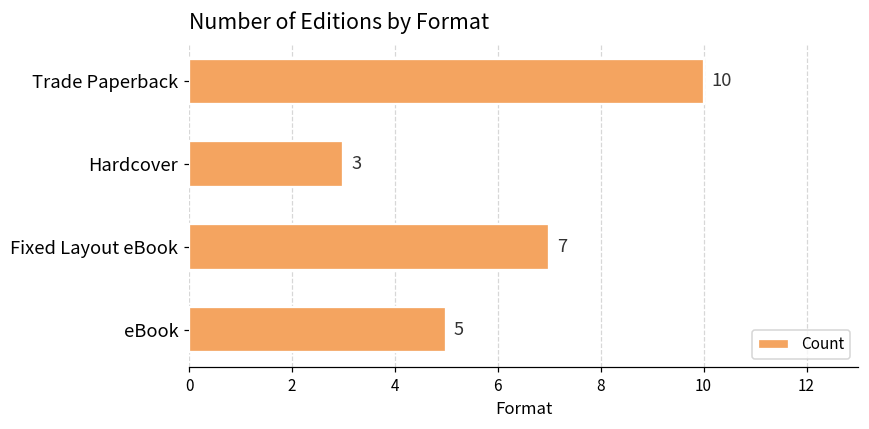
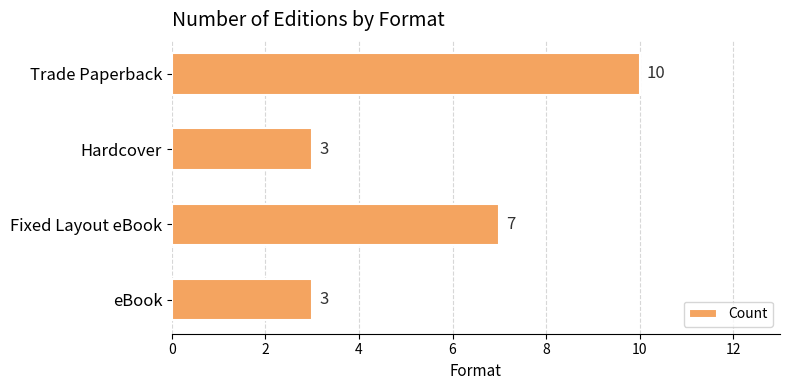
  {
    "Trade Paperback": 10,
    "Hardcover": 3,
    "Fixed Layout eBook": 7,
-   "eBook": 5
+   "eBook": 3
  }
